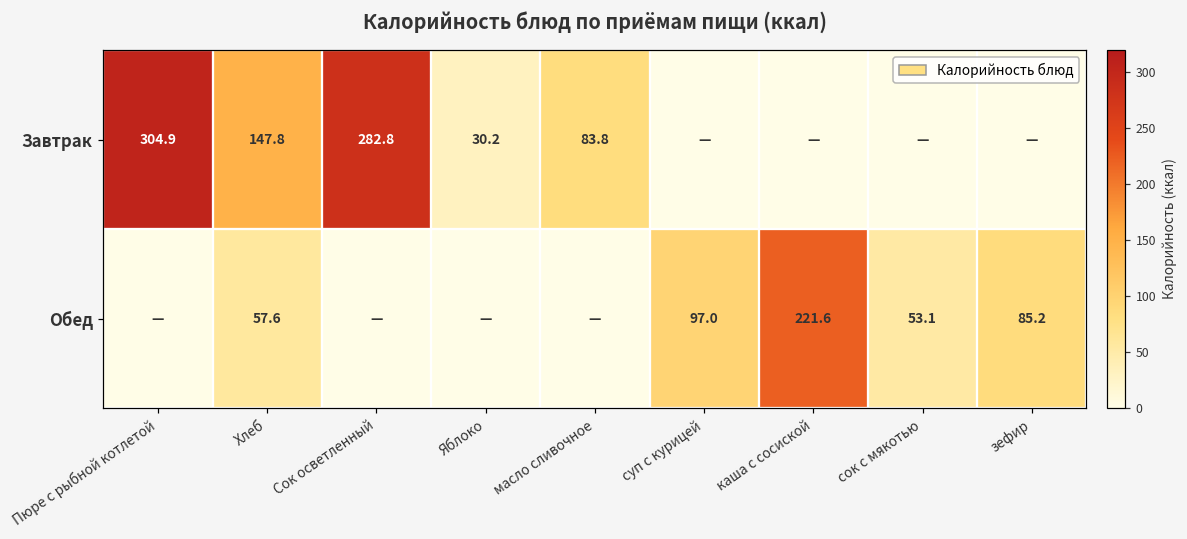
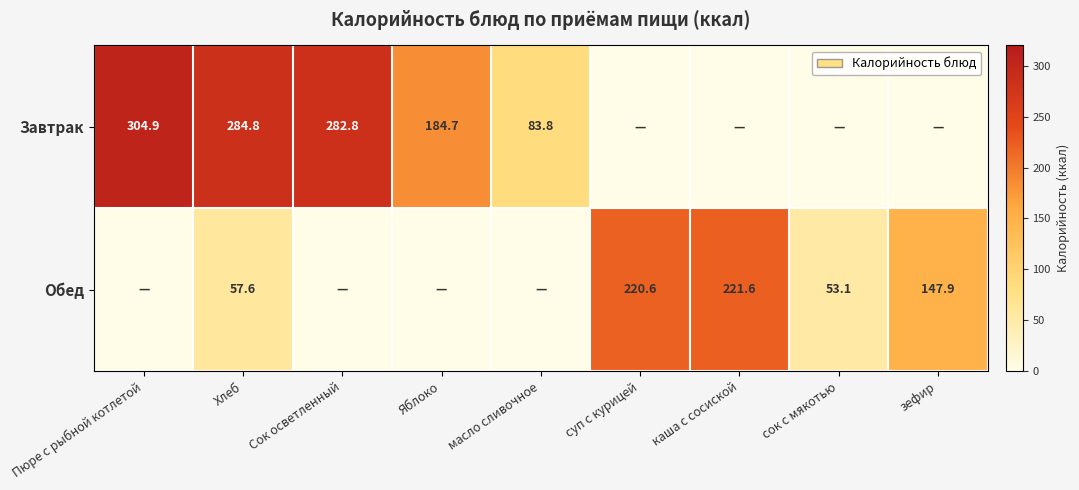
  {
    "Завтрак": {
      "Пюре с рыбной котлетой": 304.9,
-     "Хлеб": 147.8,
+     "Хлеб": 284.8,
      "Сок осветленный": 282.8,
-     "Яблоко": 30.2,
+     "Яблоко": 184.7,
      "масло сливочное": 83.8
    },
    "Обед": {
      "Хлеб": 57.6,
-     "суп с курицей": 97.0,
+     "суп с курицей": 220.6,
      "каша с сосиской": 221.6,
      "сок с мякотью": 53.1,
-     "зефир": 85.2
+     "зефир": 147.9
    }
  }
